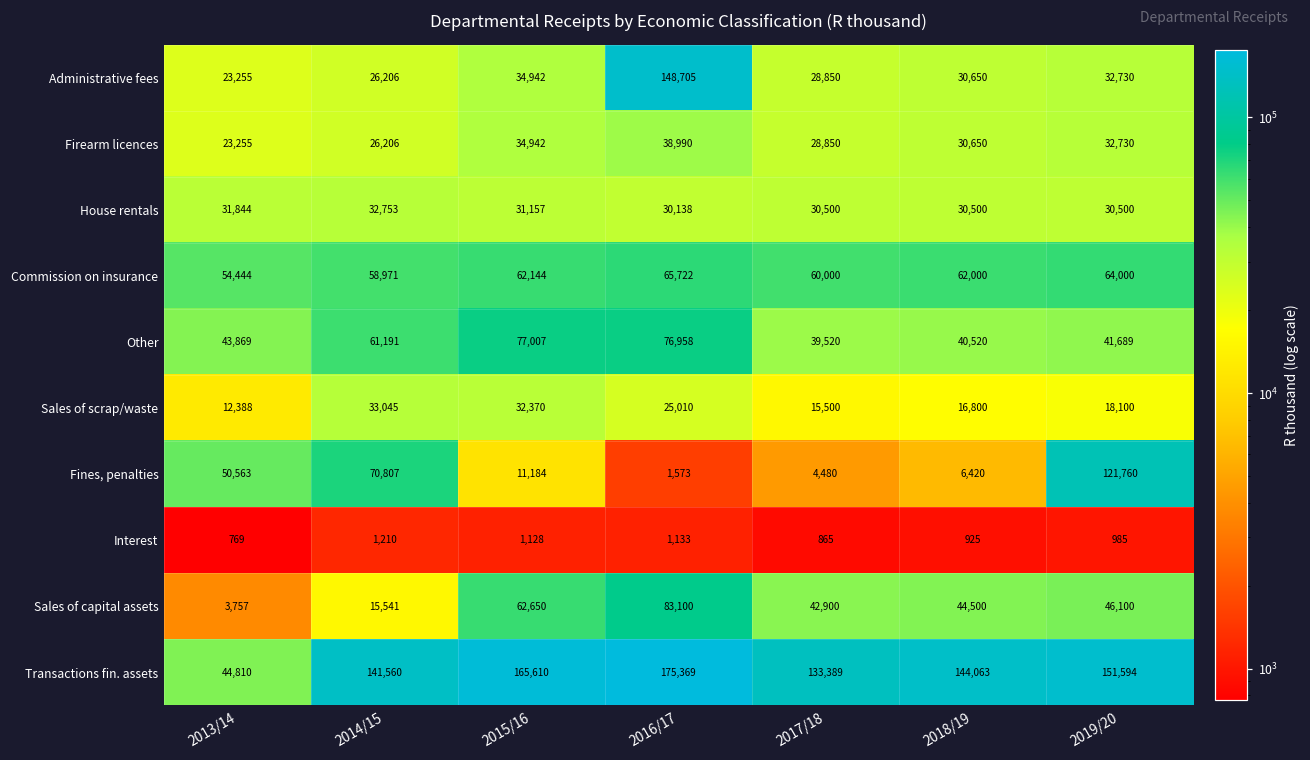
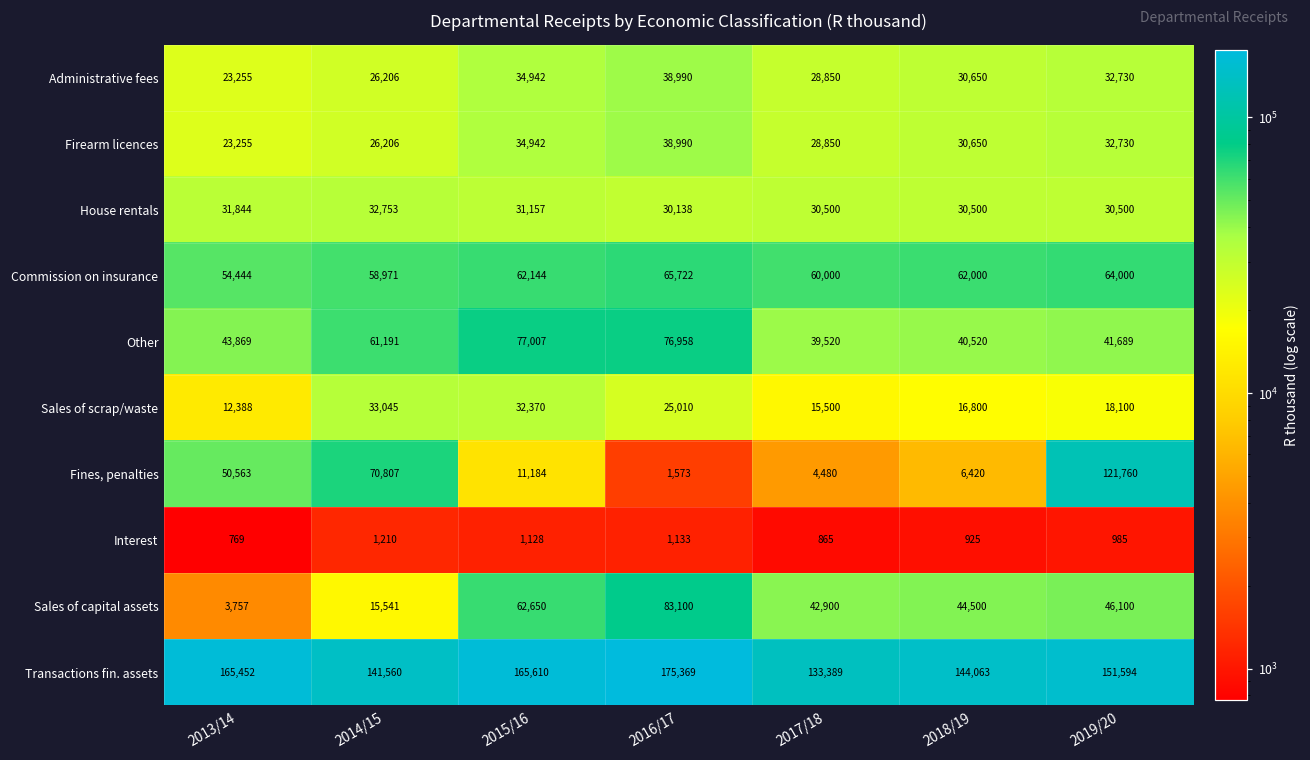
  {
    "Administrative fees": {
      "2013/14": "23,255",
      "2014/15": "26,206",
      "2015/16": "34,942",
-     "2016/17": "148,705",
+     "2016/17": "38,990",
      "2017/18": "28,850",
      "2018/19": "30,650",
      "2019/20": "32,730"
    },
    "Firearm licences": {
      "2013/14": "23,255",
      "2014/15": "26,206",
      "2015/16": "34,942",
      "2016/17": "38,990",
      "2017/18": "28,850",
      "2018/19": "30,650",
      "2019/20": "32,730"
    },
    "House rentals": {
      "2013/14": "31,844",
      "2014/15": "32,753",
      "2015/16": "31,157",
      "2016/17": "30,138",
      "2017/18": "30,500",
      "2018/19": "30,500",
      "2019/20": "30,500"
    },
    "Commission on insurance": {
      "2013/14": "54,444",
      "2014/15": "58,971",
      "2015/16": "62,144",
      "2016/17": "65,722",
      "2017/18": "60,000",
      "2018/19": "62,000",
      "2019/20": "64,000"
    },
    "Other": {
      "2013/14": "43,869",
      "2014/15": "61,191",
      "2015/16": "77,007",
      "2016/17": "76,958",
      "2017/18": "39,520",
      "2018/19": "40,520",
      "2019/20": "41,689"
    },
    "Sales of scrap/waste": {
      "2013/14": "12,388",
      "2014/15": "33,045",
      "2015/16": "32,370",
      "2016/17": "25,010",
      "2017/18": "15,500",
      "2018/19": "16,800",
      "2019/20": "18,100"
    },
    "Fines, penalties": {
      "2013/14": "50,563",
      "2014/15": "70,807",
      "2015/16": "11,184",
      "2016/17": "1,573",
      "2017/18": "4,480",
      "2018/19": "6,420",
      "2019/20": "121,760"
    },
    "Interest": {
      "2013/14": "769",
      "2014/15": "1,210",
      "2015/16": "1,128",
      "2016/17": "1,133",
      "2017/18": "865",
      "2018/19": "925",
      "2019/20": "985"
    },
    "Sales of capital assets": {
      "2013/14": "3,757",
      "2014/15": "15,541",
      "2015/16": "62,650",
      "2016/17": "83,100",
      "2017/18": "42,900",
      "2018/19": "44,500",
      "2019/20": "46,100"
    },
    "Transactions fin. assets": {
-     "2013/14": "44,810",
+     "2013/14": "165,452",
      "2014/15": "141,560",
      "2015/16": "165,610",
      "2016/17": "175,369",
      "2017/18": "133,389",
      "2018/19": "144,063",
      "2019/20": "151,594"
    }
  }
